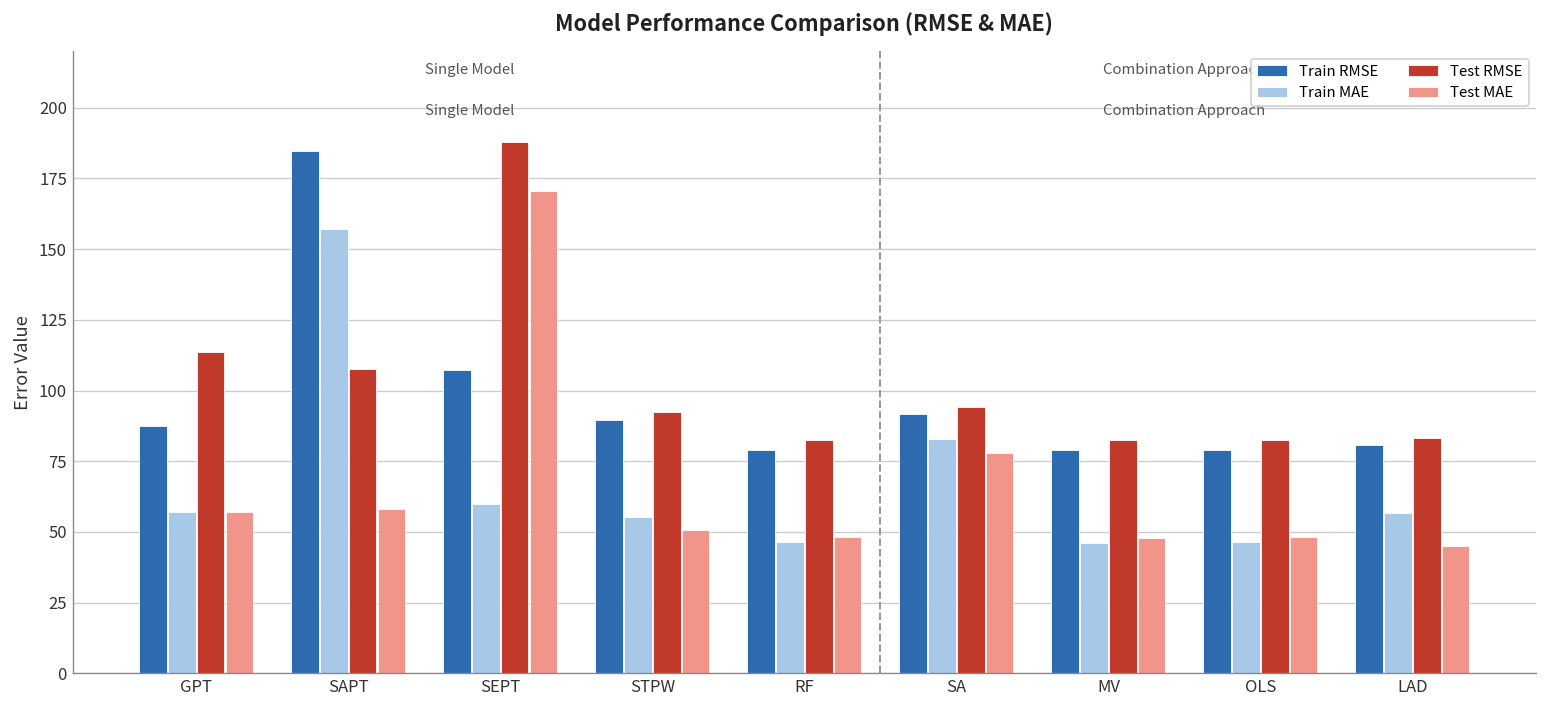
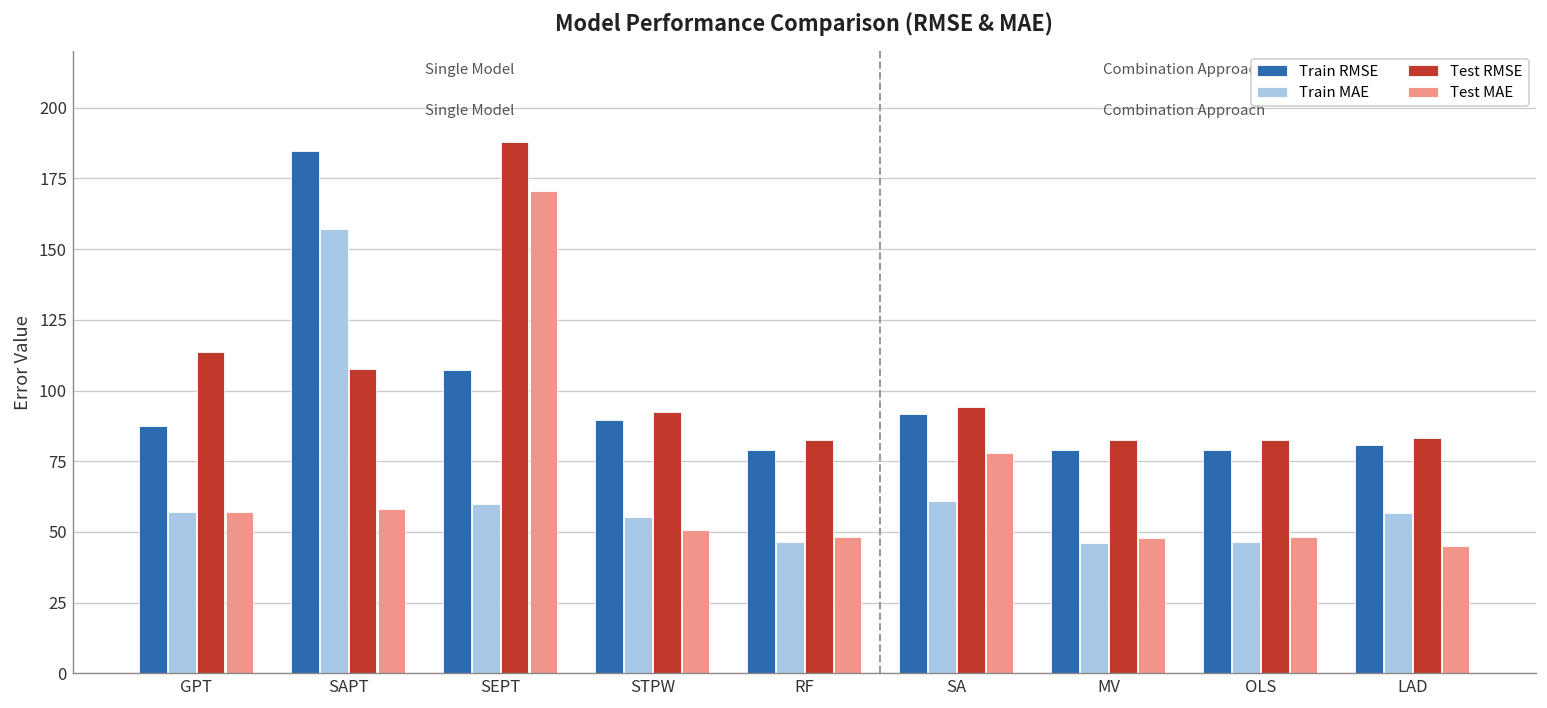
  {
    "Train RMSE": {
      "GPT": 87,
      "SAPT": 185,
      "SEPT": 107,
      "STPW": 90,
      "RF": 79,
      "SA": 92,
      "MV": 79,
      "OLS": 79,
      "LAD": 81
    },
    "Train MAE": {
      "GPT": 57,
      "SAPT": 157,
      "SEPT": 60,
      "STPW": 55,
      "RF": 46,
-     "SA": 83,
+     "SA": 61,
      "MV": 46,
      "OLS": 46,
      "LAD": 57
    },
    "Test RMSE": {
      "GPT": 114,
      "SAPT": 107,
      "SEPT": 188,
      "STPW": 92,
      "RF": 82,
      "SA": 94,
      "MV": 83,
      "OLS": 82,
      "LAD": 83
    },
    "Test MAE": {
      "GPT": 57,
      "SAPT": 58,
      "SEPT": 171,
      "STPW": 51,
      "RF": 48,
      "SA": 78,
      "MV": 48,
      "OLS": 48,
      "LAD": 45
    }
  }
